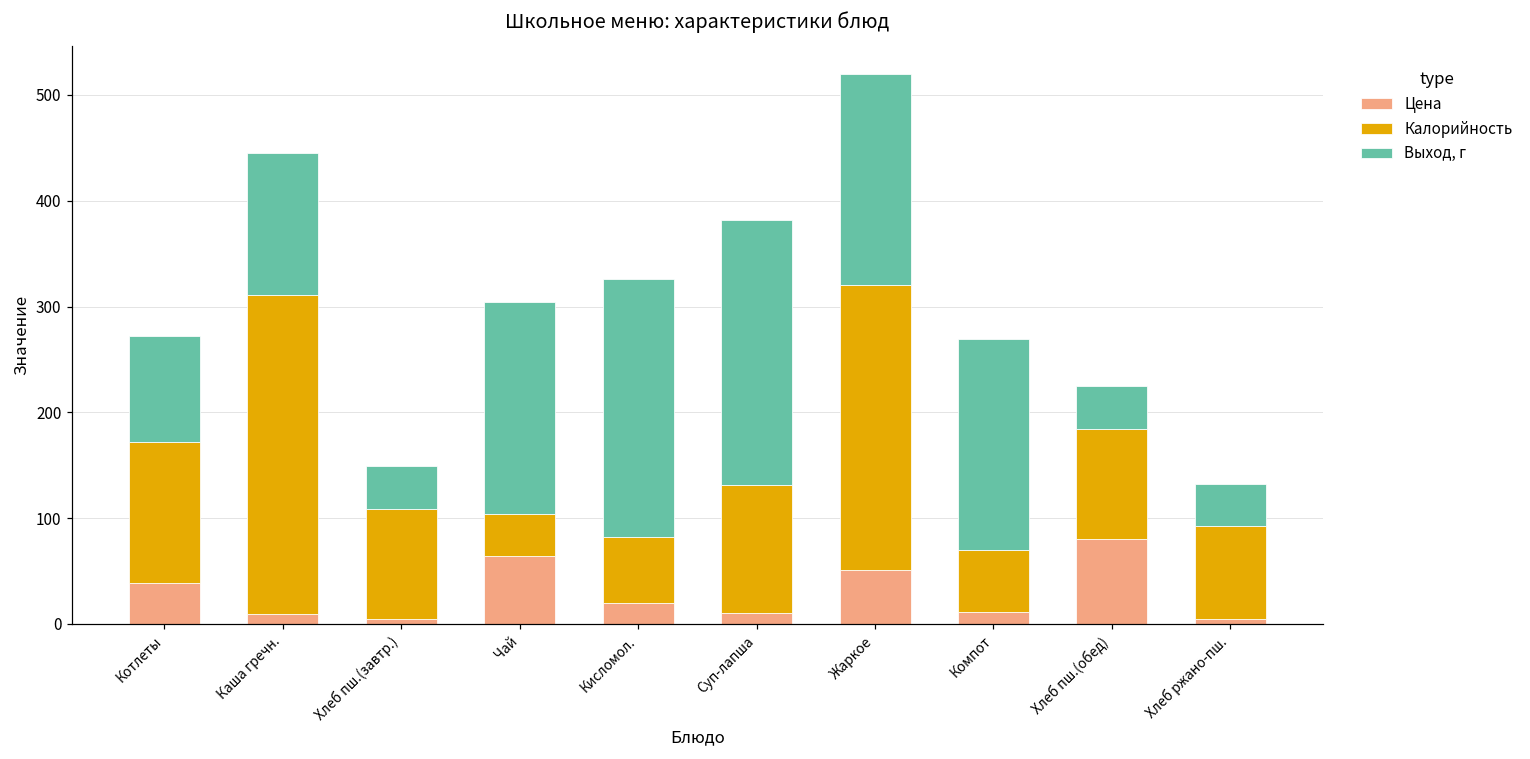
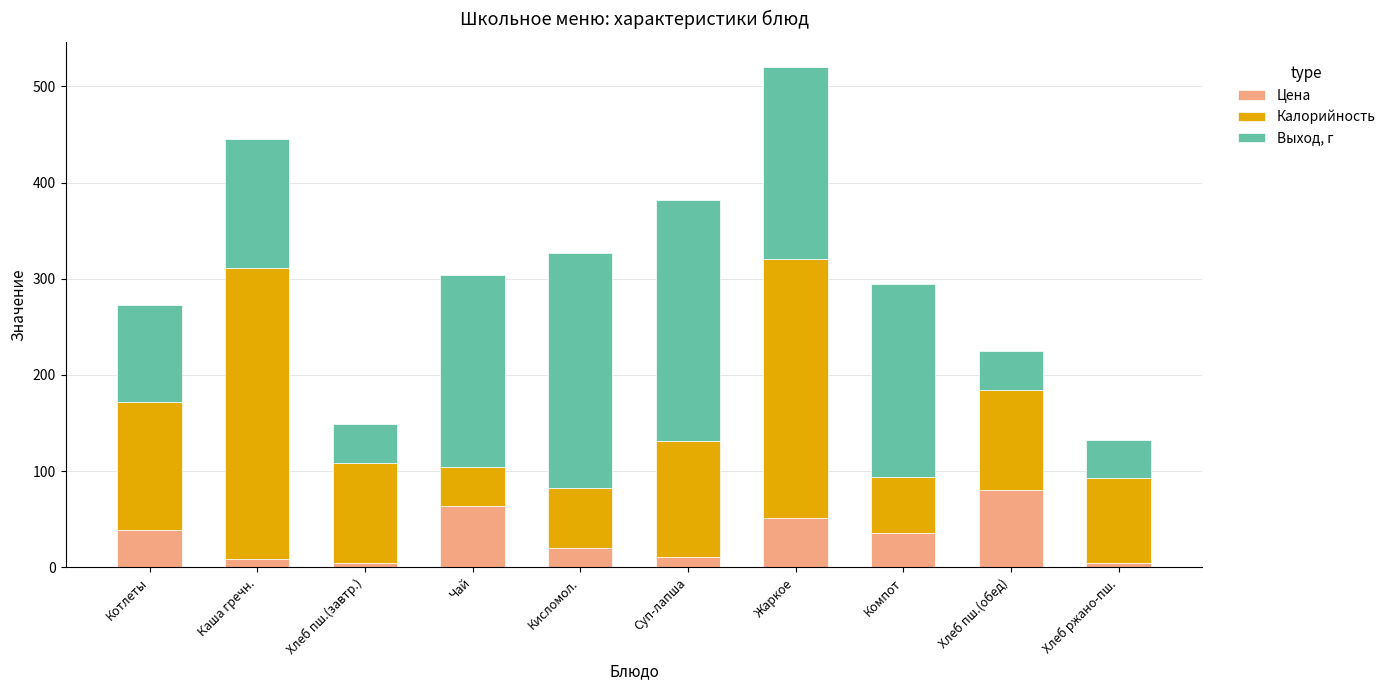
  {
    "Цена": {
      "Котлеты": 40,
      "Каша гречн.": 10,
      "Хлеб пш.(завтр.)": 0,
      "Чай": 60,
      "Кисломол.": 20,
      "Суп-лапша": 10,
      "Жаркое": 50,
-     "Компот": 10,
+     "Компот": 40,
      "Хлеб пш.(обед)": 80,
      "Хлеб ржано-пш.": 0
    },
    "Калорийность": {
      "Котлеты": 130,
      "Каша гречн.": 300,
      "Хлеб пш.(завтр.)": 100,
      "Чай": 40,
      "Кисломол.": 60,
      "Суп-лапша": 120,
      "Жаркое": 270,
      "Компот": 60,
      "Хлеб пш.(обед)": 100,
      "Хлеб ржано-пш.": 90
    },
    "Выход, г": {
      "Котлеты": 100,
      "Каша гречн.": 130,
      "Хлеб пш.(завтр.)": 40,
      "Чай": 200,
      "Кисломол.": 240,
      "Суп-лапша": 250,
      "Жаркое": 200,
      "Компот": 200,
      "Хлеб пш.(обед)": 40,
      "Хлеб ржано-пш.": 40
    }
  }
